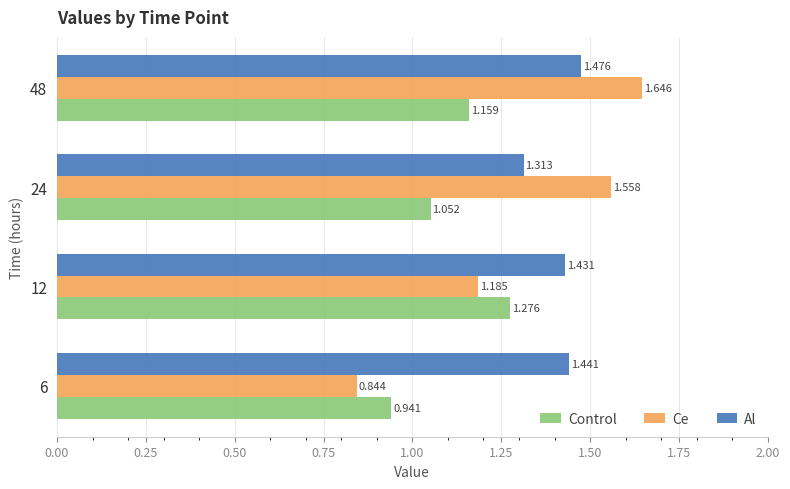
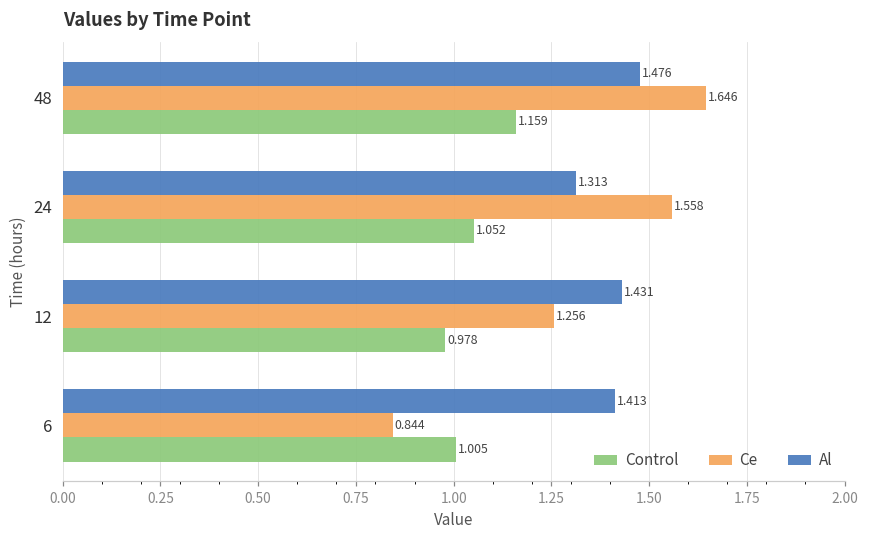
  {
    "Control": {
      "48": 1.159,
      "24": 1.052,
-     "12": 1.276,
-     "6": 0.941
+     "12": 0.978,
+     "6": 1.005
    },
    "Ce": {
      "48": 1.646,
      "24": 1.558,
-     "12": 1.185,
+     "12": 1.256,
      "6": 0.844
    },
    "Al": {
      "48": 1.476,
      "24": 1.313,
      "12": 1.431,
-     "6": 1.441
+     "6": 1.413
    }
  }
